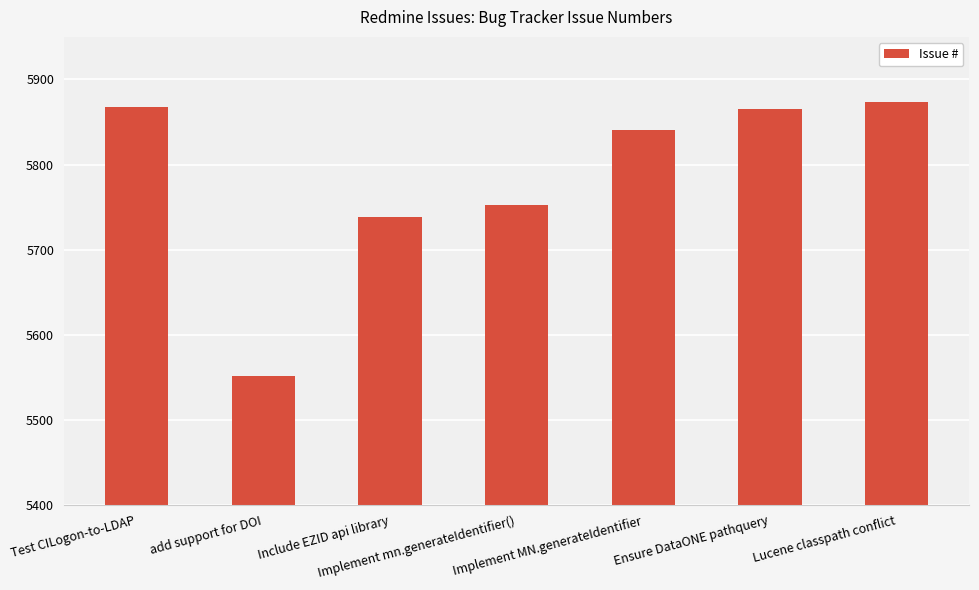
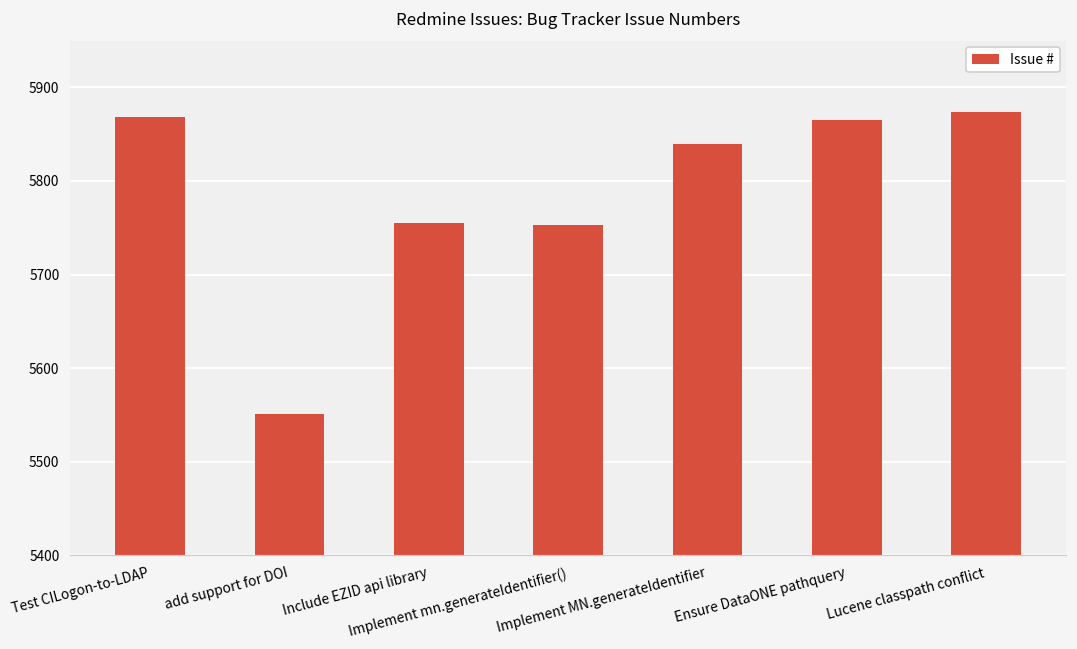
  {
    "Test CILogon-to-LDAP": 5870,
    "add support for DOI": 5550,
-   "Include EZID api library": 5740,
+   "Include EZID api library": 5760,
    "Implement mn.generateIdentifier()": 5750,
    "Implement MN.generateIdentifier": 5840,
    "Ensure DataONE pathquery": 5870,
    "Lucene classpath conflict": 5870
  }
